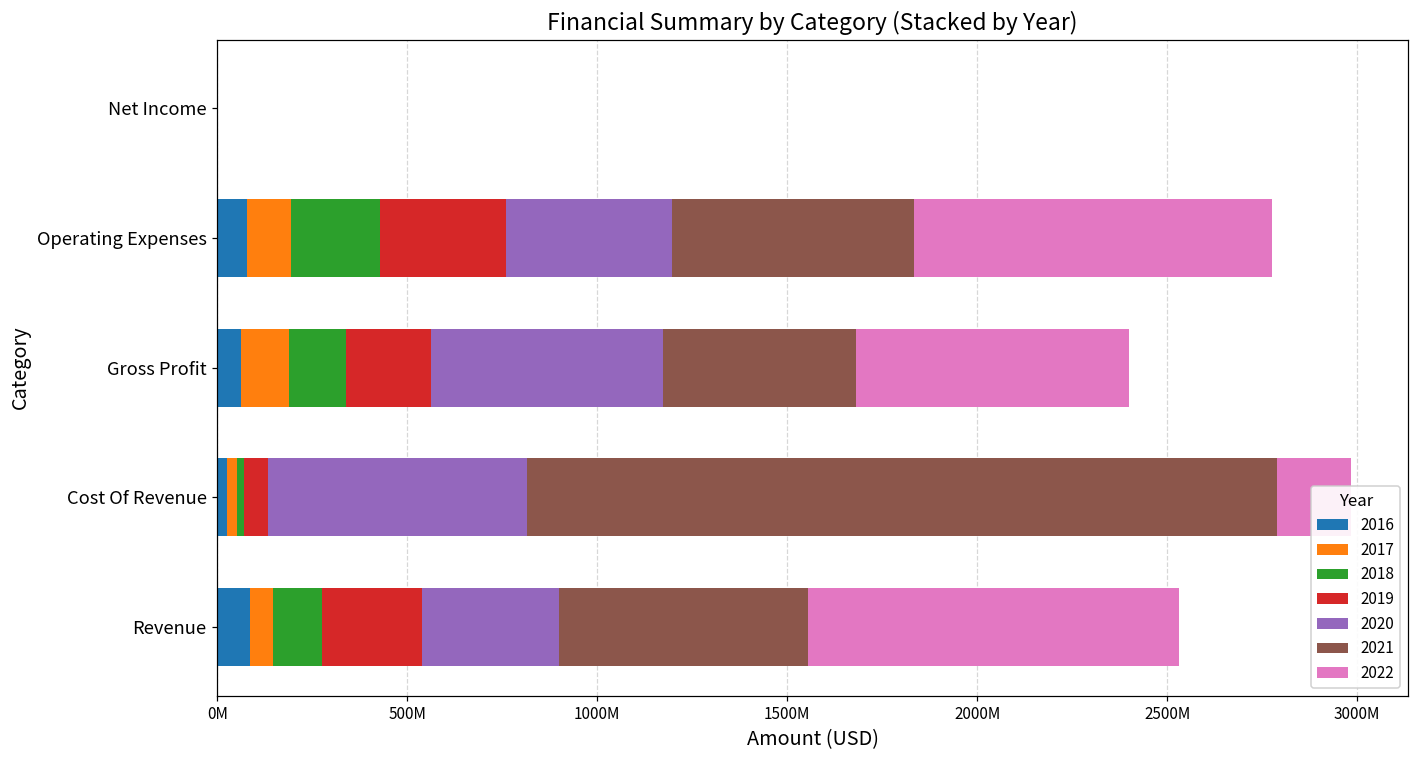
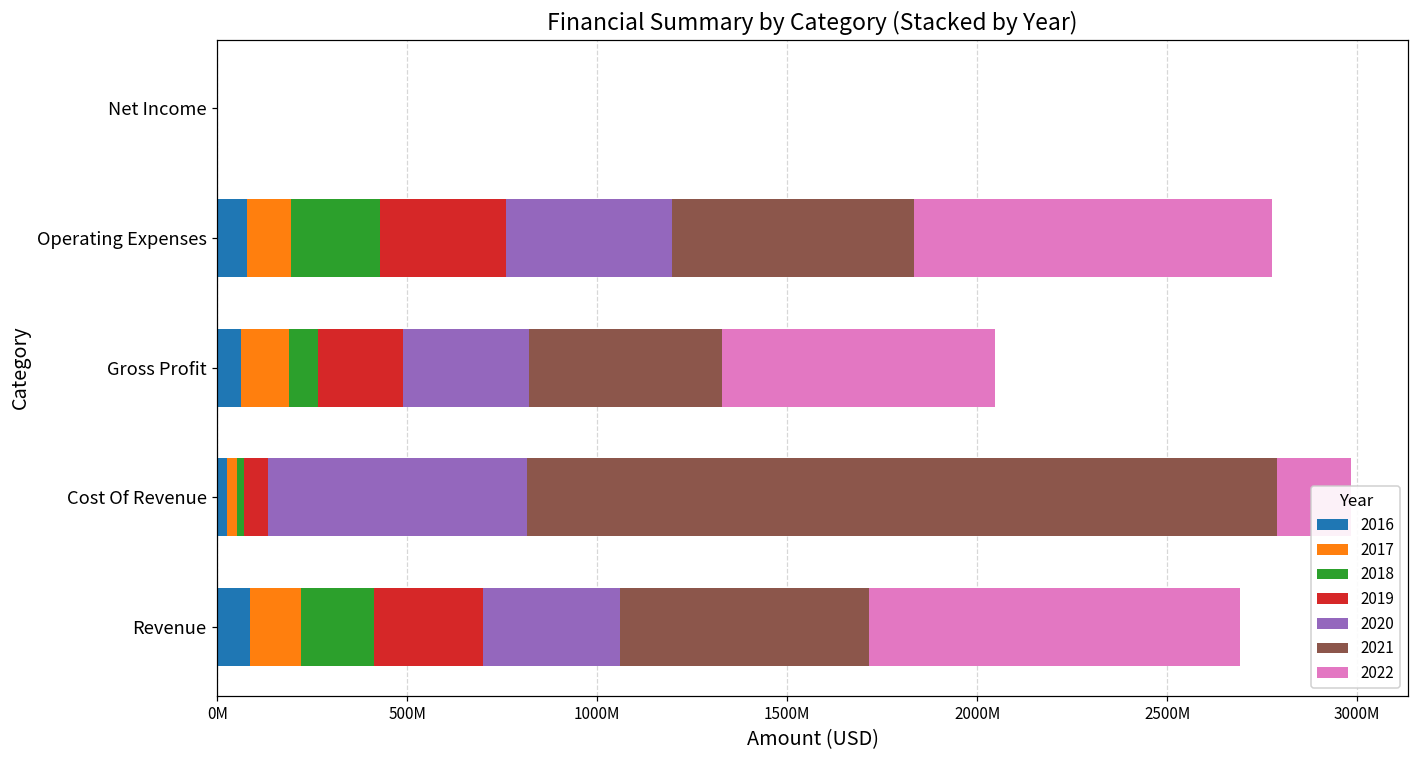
  {
    "2016": {
      "Net Income": 0,
      "Operating Expenses": 80000000,
      "Gross Profit": 60000000,
      "Cost Of Revenue": 20000000,
      "Revenue": 80000000
    },
    "2017": {
      "Net Income": 0,
      "Operating Expenses": 120000000,
      "Gross Profit": 130000000,
      "Cost Of Revenue": 30000000,
-     "Revenue": 60000000
+     "Revenue": 130000000
    },
    "2018": {
      "Net Income": 0,
      "Operating Expenses": 230000000,
-     "Gross Profit": 150000000,
+     "Gross Profit": 80000000,
      "Cost Of Revenue": 20000000,
-     "Revenue": 130000000
+     "Revenue": 190000000
    },
    "2019": {
      "Net Income": 0,
      "Operating Expenses": 330000000,
      "Gross Profit": 220000000,
      "Cost Of Revenue": 60000000,
-     "Revenue": 260000000
+     "Revenue": 290000000
    },
    "2020": {
      "Net Income": 0,
      "Operating Expenses": 440000000,
-     "Gross Profit": 610000000,
+     "Gross Profit": 330000000,
      "Cost Of Revenue": 680000000,
      "Revenue": 360000000
    },
    "2021": {
      "Net Income": 0,
      "Operating Expenses": 640000000,
      "Gross Profit": 510000000,
      "Cost Of Revenue": 1970000000,
      "Revenue": 660000000
    },
    "2022": {
      "Net Income": 0,
      "Operating Expenses": 940000000,
      "Gross Profit": 720000000,
      "Revenue": 980000000
    }
  }
